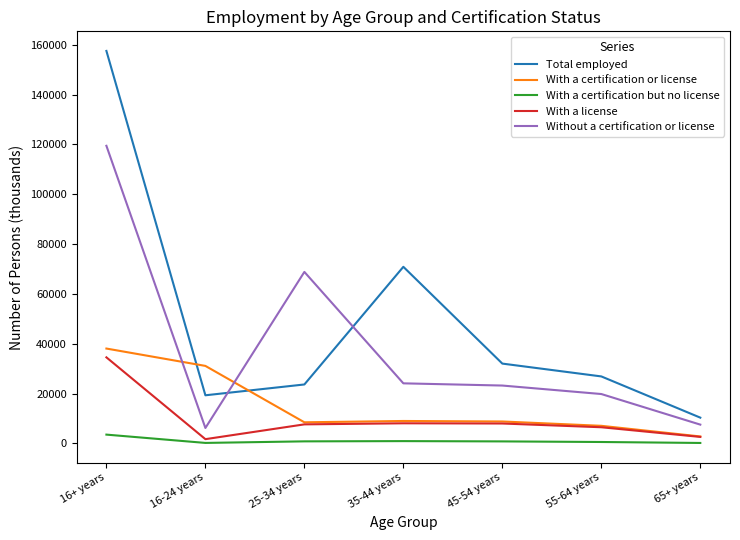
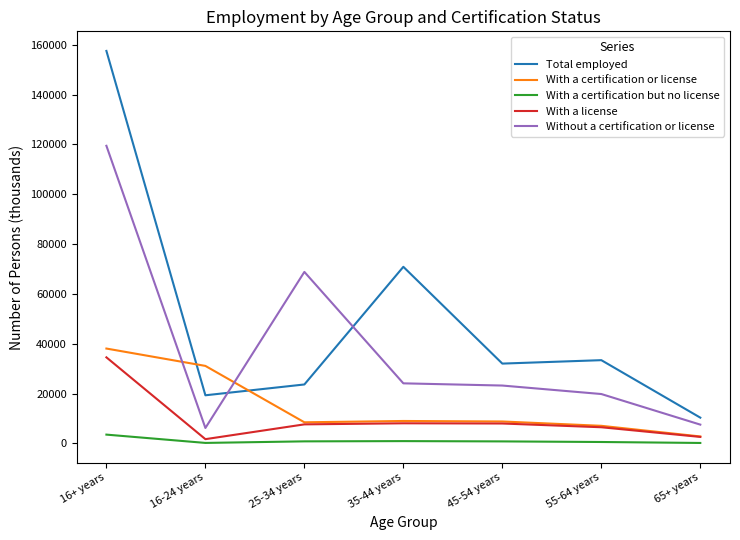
  {
    "Total employed": {
      "16+ years": 158000,
      "16-24 years": 19000,
      "25-34 years": 24000,
      "35-44 years": 71000,
      "45-54 years": 32000,
-     "55-64 years": 27000,
+     "55-64 years": 33000,
      "65+ years": 10000
    },
    "With a certification or license": {
      "16+ years": 38000,
      "16-24 years": 31000
    },
    "With a certification but no license": {
      "16+ years": 4000,
      "16-24 years": 0,
      "25-34 years": 1000,
      "35-44 years": 1000,
      "45-54 years": 1000,
      "55-64 years": 1000,
      "65+ years": 0
    },
    "With a license": {
      "16+ years": 35000,
      "16-24 years": 2000
    },
    "Without a certification or license": {
      "16+ years": 119000,
      "16-24 years": 6000,
      "25-34 years": 69000,
      "35-44 years": 24000,
      "45-54 years": 23000,
      "55-64 years": 20000,
      "65+ years": 8000
    }
  }
